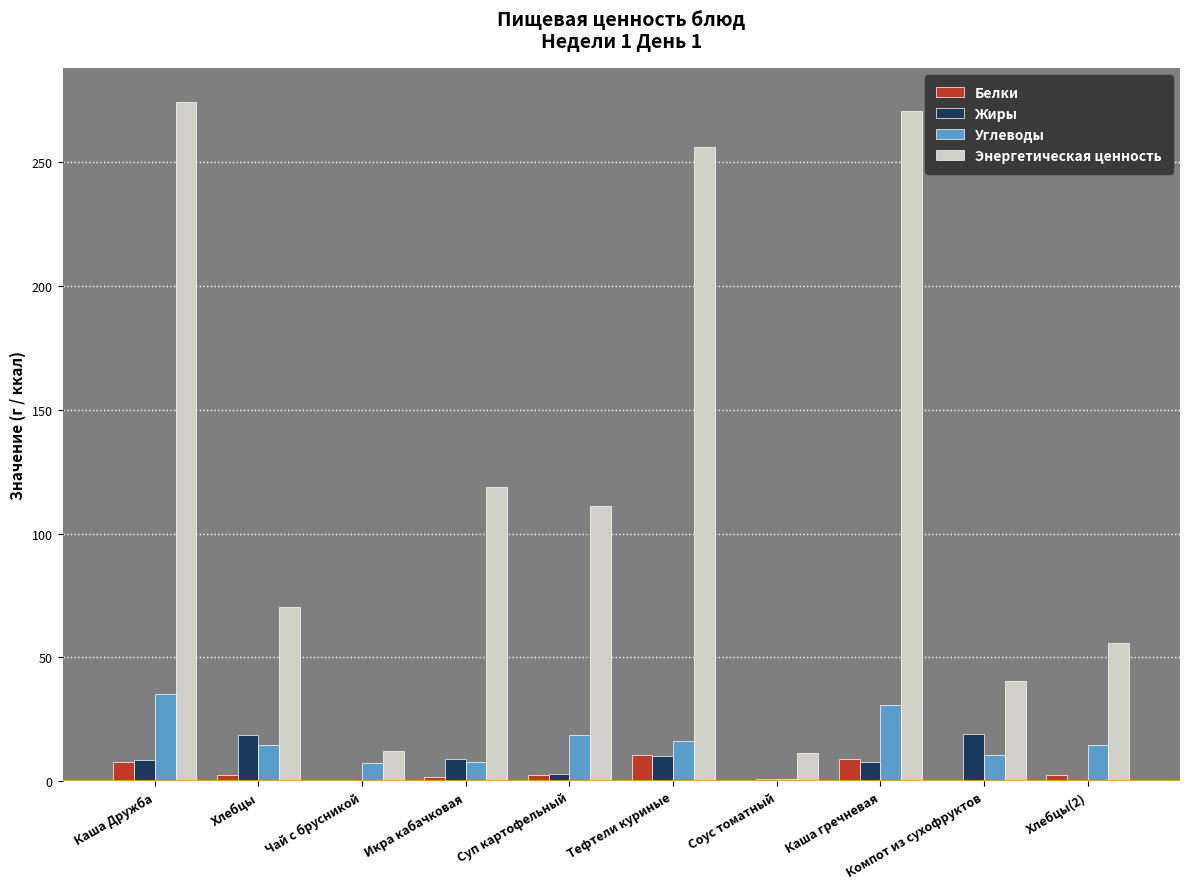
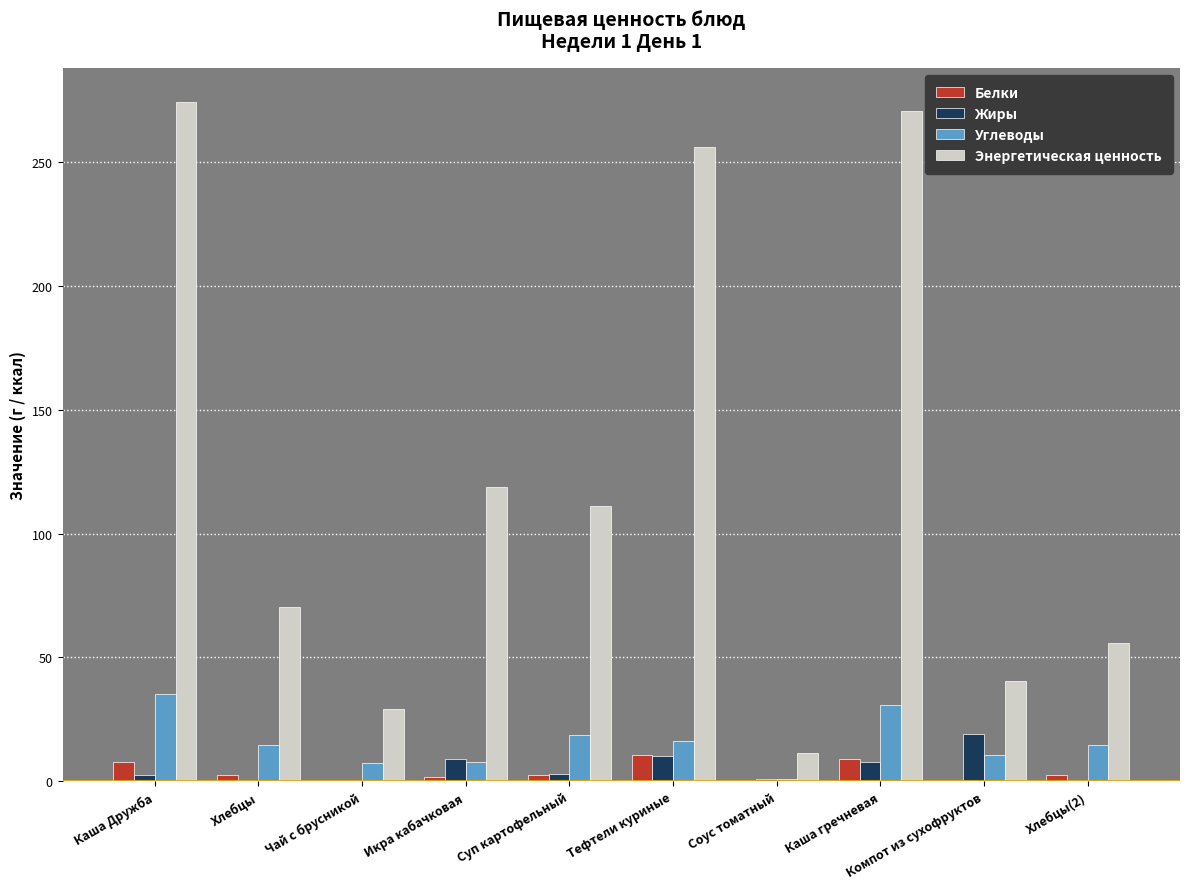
  {
    "Белки": {
      "Каша Дружба": 8,
      "Хлебцы": 2,
      "Икра кабачковая": 2,
      "Суп картофельный": 3,
      "Тефтели куриные": 11,
      "Каша гречневая": 9,
      "Хлебцы(2)": 2
    },
    "Жиры": {
-     "Каша Дружба": 9,
-     "Хлебцы": 19,
+     "Каша Дружба": 2,
+     "Хлебцы": 0,
      "Икра кабачковая": 9,
      "Суп картофельный": 3,
      "Тефтели куриные": 10,
      "Каша гречневая": 8,
      "Компот из сухофруктов": 19
    },
    "Углеводы": {
      "Каша Дружба": 35,
      "Хлебцы": 15,
      "Чай с брусникой": 7,
      "Икра кабачковая": 8,
      "Суп картофельный": 19,
      "Тефтели куриные": 16,
      "Соус томатный": 1,
      "Каша гречневая": 31,
      "Компот из сухофруктов": 11,
      "Хлебцы(2)": 15
    },
    "Энергетическая ценность": {
      "Каша Дружба": 274,
      "Хлебцы": 71,
-     "Чай с брусникой": 12,
+     "Чай с брусникой": 29,
      "Икра кабачковая": 119,
      "Суп картофельный": 111,
      "Тефтели куриные": 256,
      "Соус томатный": 12,
      "Каша гречневая": 271,
      "Компот из сухофруктов": 40,
      "Хлебцы(2)": 56
    }
  }
